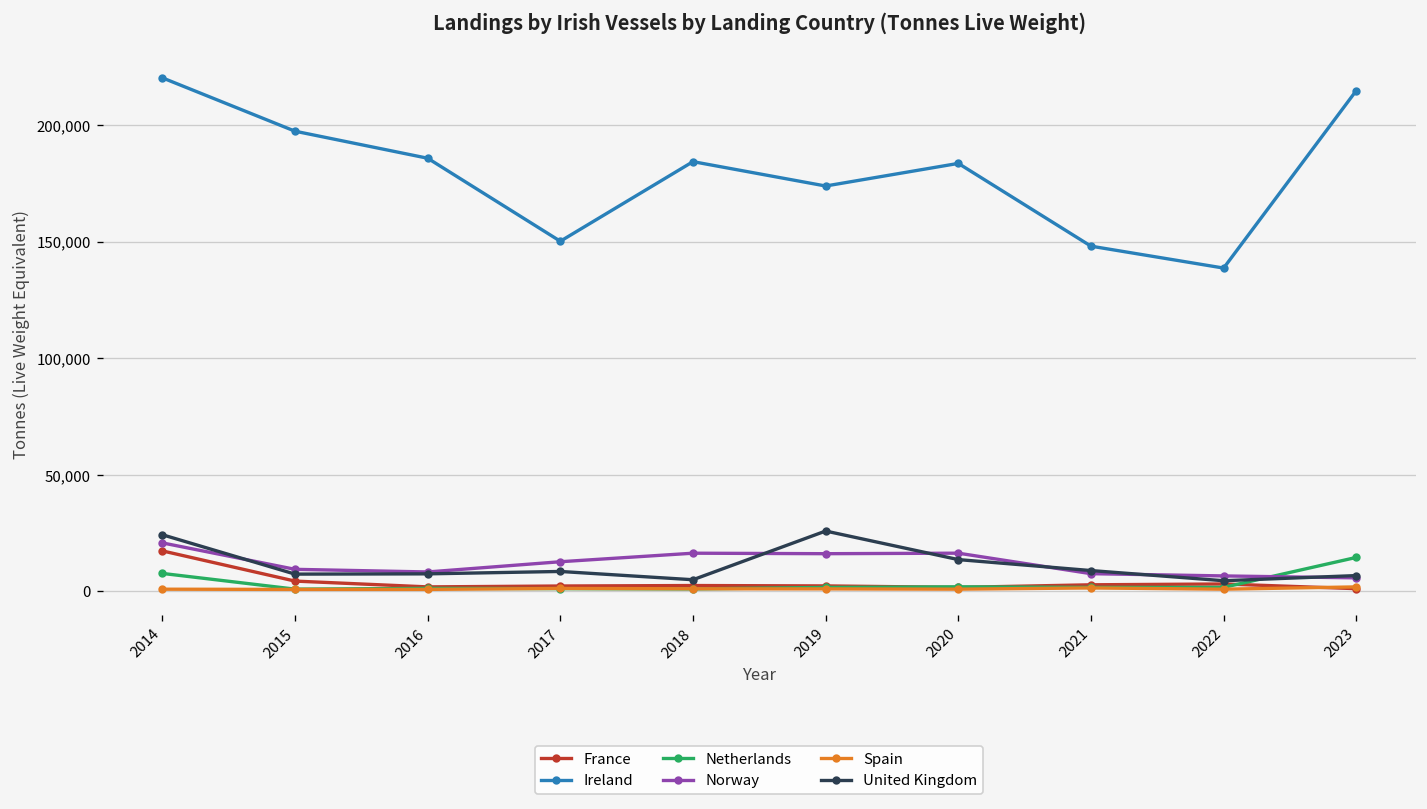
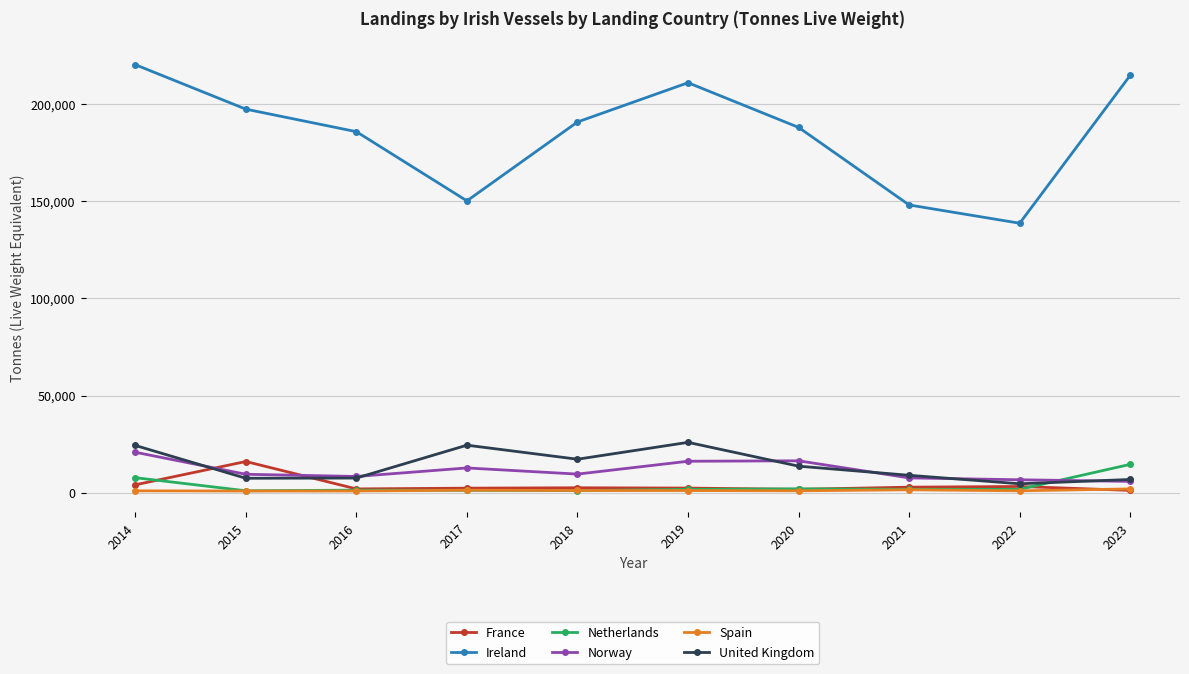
  {
    "France": {
-     "2014": "17,000",
-     "2015": "4,000",
+     "2014": "4,000",
+     "2015": "16,000",
      "2018": "2,000",
      "2022": "3,000"
    },
    "Ireland": {
      "2014": "220,000",
      "2015": "197,000",
      "2016": "186,000",
      "2017": "150,000",
-     "2018": "184,000",
-     "2019": "174,000",
-     "2020": "184,000",
+     "2018": "191,000",
+     "2019": "211,000",
+     "2020": "188,000",
      "2021": "148,000",
      "2022": "139,000",
      "2023": "215,000"
    },
    "Netherlands": {
      "2014": "8,000",
      "2023": "15,000"
    },
    "Norway": {
      "2014": "21,000",
      "2015": "9,000",
      "2017": "13,000",
-     "2018": "16,000",
+     "2018": "10,000",
      "2019": "16,000",
      "2020": "16,000",
      "2021": "8,000",
      "2022": "7,000"
    },
    "Spain": {
      "2014": "1,000"
    },
    "United Kingdom": {
      "2014": "24,000",
      "2015": "7,000",
-     "2017": "9,000",
-     "2018": "5,000",
+     "2017": "24,000",
+     "2018": "17,000",
      "2019": "26,000",
      "2020": "14,000",
      "2021": "9,000",
      "2022": "5,000"
    }
  }
